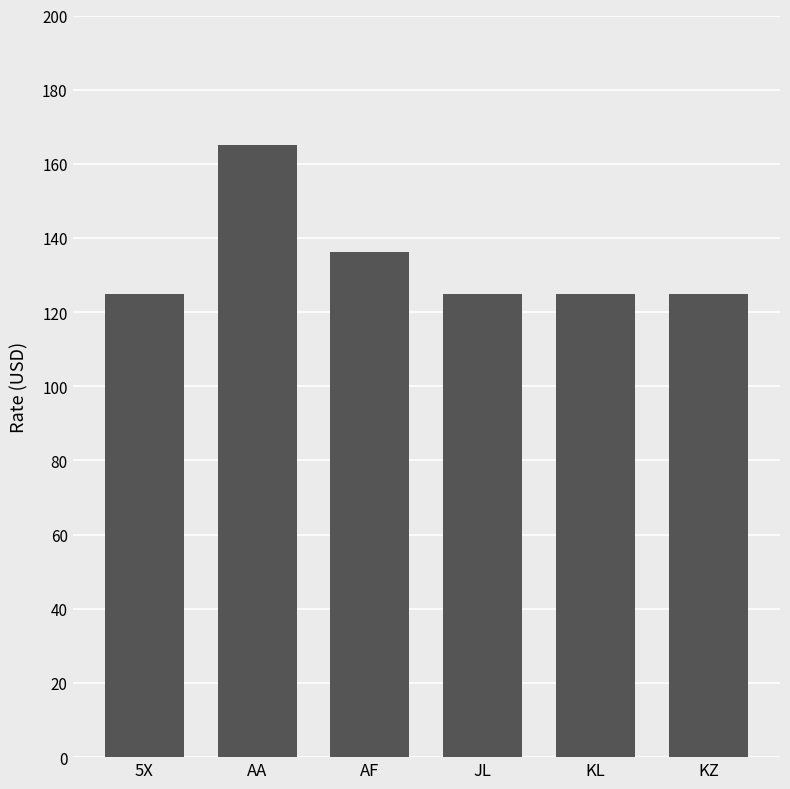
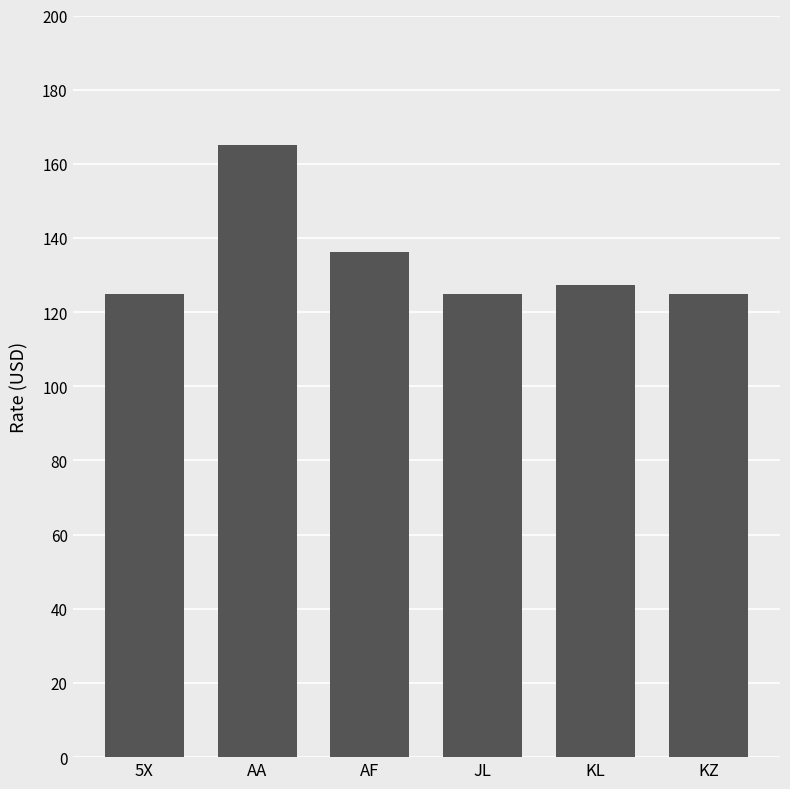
  {
    "5X": 125,
    "AA": 165,
    "AF": 136,
    "JL": 125,
-   "KL": 125,
+   "KL": 127,
    "KZ": 125
  }
